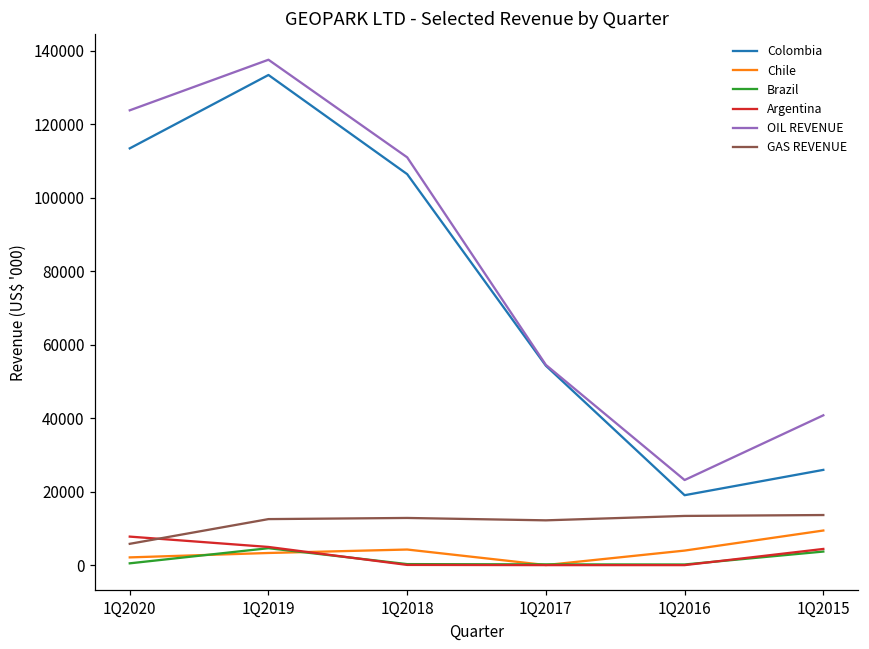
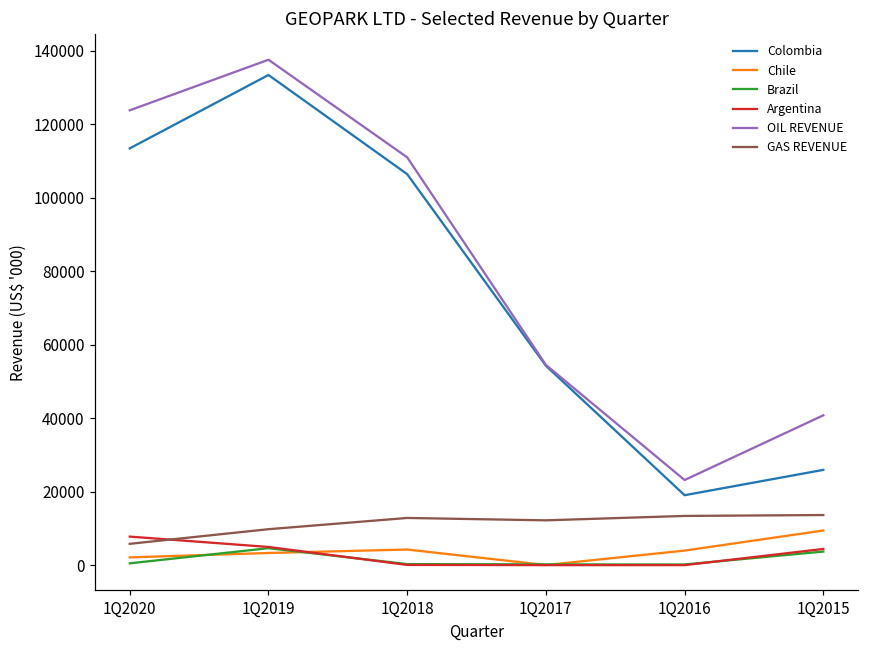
  {
    "Colombia": {
      "1Q2020": 113000,
      "1Q2019": 133000,
      "1Q2018": 106000,
      "1Q2016": 19000,
      "1Q2015": 26000
    },
    "Chile": {
      "1Q2020": 2000,
      "1Q2019": 3000,
      "1Q2018": 4000,
      "1Q2016": 4000,
      "1Q2015": 9000
    },
    "Brazil": {
      "1Q2020": 0
    },
    "Argentina": {
      "1Q2020": 8000
    },
    "OIL REVENUE": {
      "1Q2020": 124000,
      "1Q2019": 138000,
      "1Q2018": 111000,
      "1Q2016": 23000,
      "1Q2015": 41000
    },
    "GAS REVENUE": {
      "1Q2020": 6000,
-     "1Q2019": 13000,
+     "1Q2019": 10000,
      "1Q2018": 13000,
      "1Q2017": 12000,
      "1Q2016": 13000,
      "1Q2015": 14000
    }
  }
